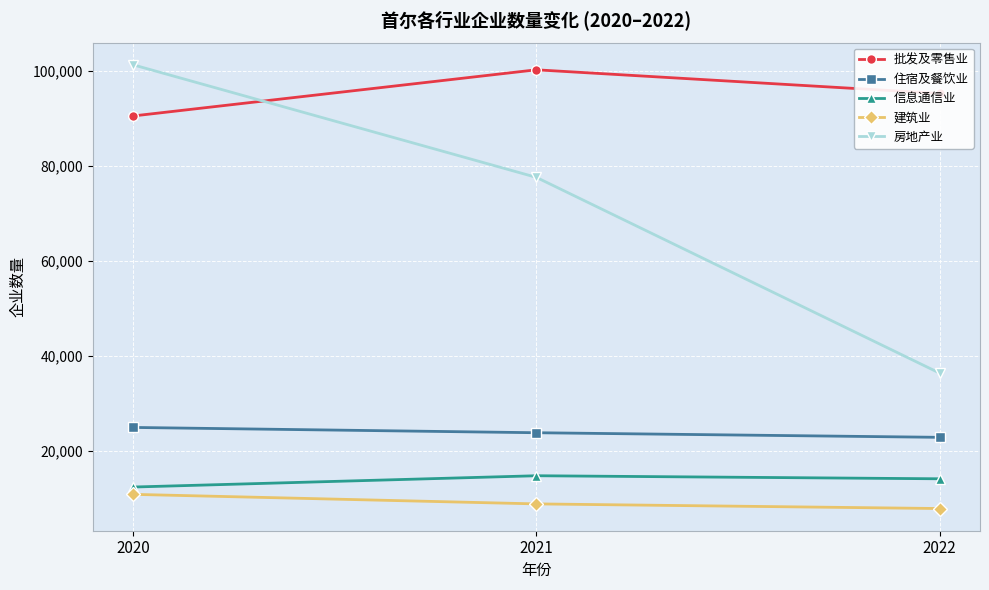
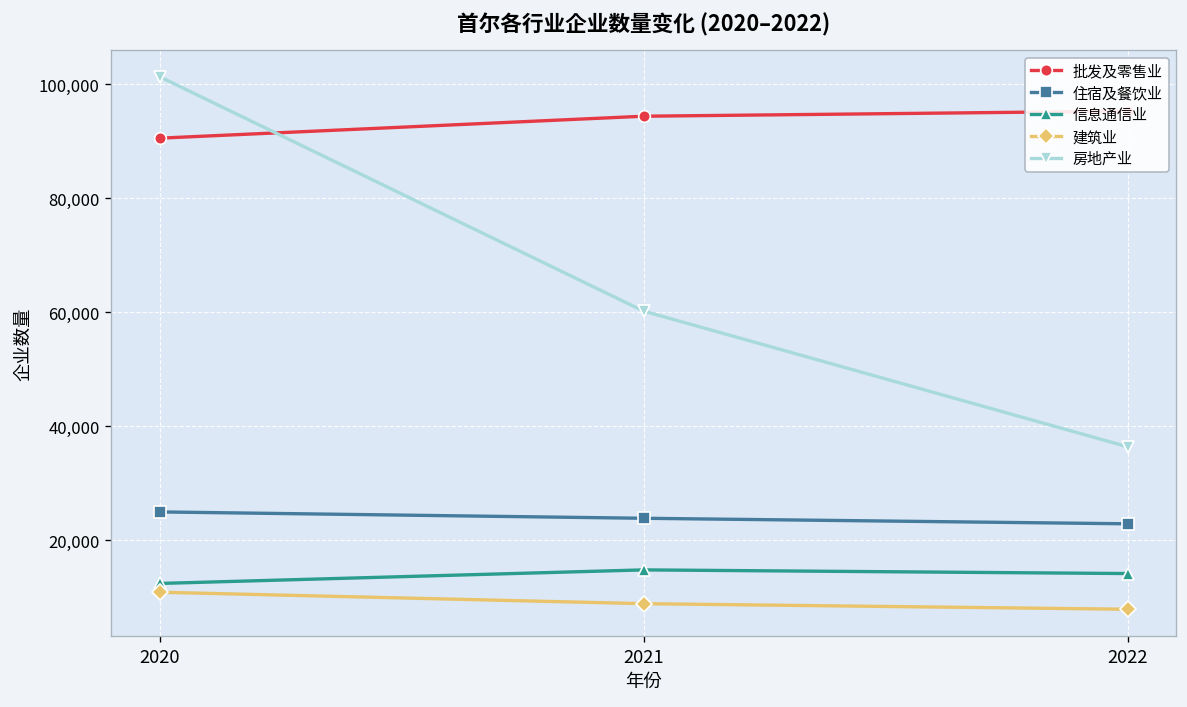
  {
    "批发及零售业": {
      "2020": "91,000",
-     "2021": "100,000"
+     "2021": "94,000"
    },
    "建筑业": {
      "2020": "11,000",
      "2021": "9,000",
      "2022": "8,000"
    },
    "房地产业": {
      "2020": "101,000",
-     "2021": "78,000",
+     "2021": "60,000",
      "2022": "36,000"
    }
  }
